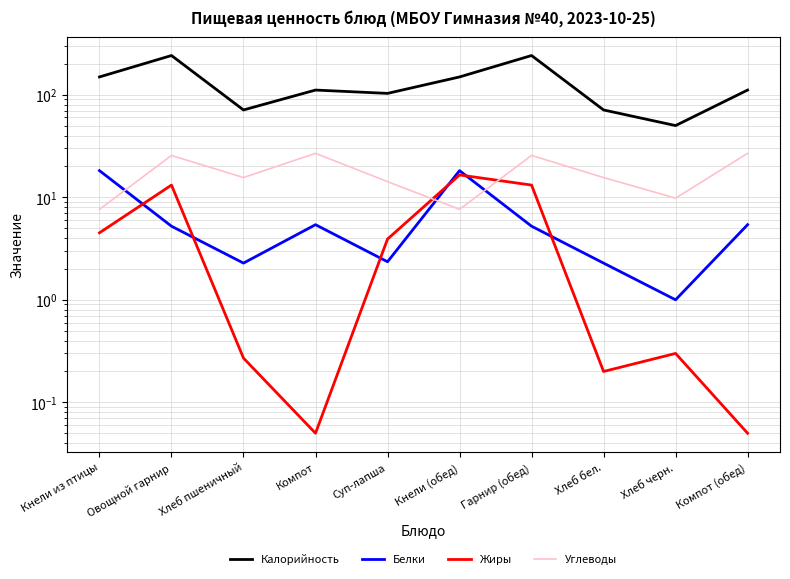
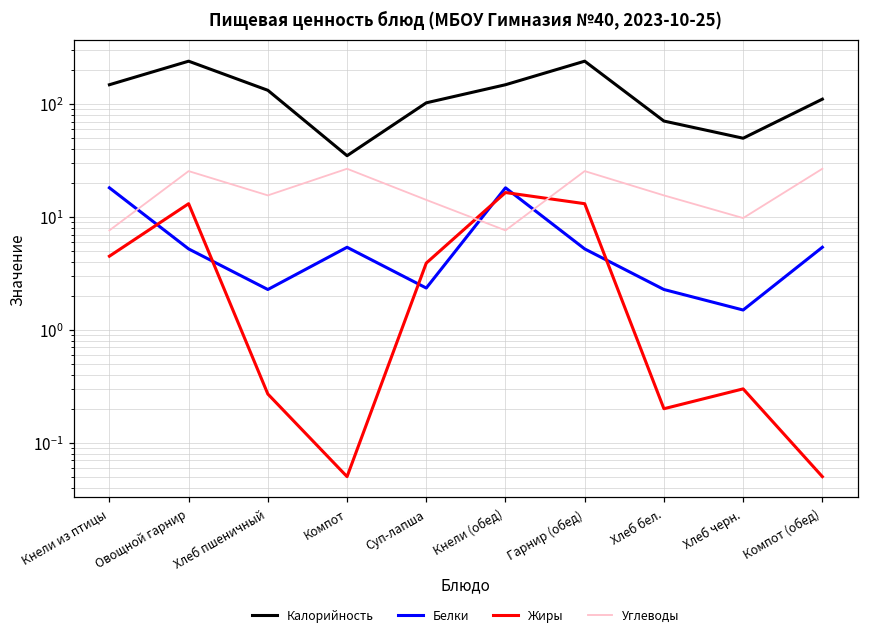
  {
    "Калорийность": {
      "Кнели из птицы": 150,
      "Овощной гарнир": 240,
-     "Хлеб пшеничный": 70,
-     "Компот": 110,
+     "Хлеб пшеничный": 130,
+     "Компот": 35,
      "Суп-лапша": 100,
      "Кнели (обед)": 150,
      "Гарнир (обед)": 240,
      "Хлеб бел.": 70,
      "Хлеб черн.": 50,
      "Компот (обед)": 110
    },
    "Белки": {
      "Кнели из птицы": 18,
      "Овощной гарнир": 5,
      "Хлеб пшеничный": 2.3,
      "Компот": 5,
      "Суп-лапша": 2.4,
      "Кнели (обед)": 18,
      "Гарнир (обед)": 5,
      "Хлеб бел.": 2.3,
-     "Хлеб черн.": 1.0,
+     "Хлеб черн.": 1.5,
      "Компот (обед)": 5
    },
    "Жиры": {
      "Кнели из птицы": 5,
      "Овощной гарнир": 13,
      "Хлеб пшеничный": 0.27,
      "Компот": 0.05,
      "Суп-лапша": 3.9,
      "Кнели (обед)": 17,
      "Гарнир (обед)": 13,
      "Хлеб бел.": 0.2,
      "Хлеб черн.": 0.3,
      "Компот (обед)": 0.05
    },
    "Углеводы": {
      "Кнели из птицы": 8,
      "Овощной гарнир": 26,
      "Хлеб пшеничный": 16,
      "Компот": 27,
      "Суп-лапша": 14,
      "Кнели (обед)": 8,
      "Гарнир (обед)": 26,
      "Хлеб бел.": 16,
      "Хлеб черн.": 10,
      "Компот (обед)": 27
    }
  }
